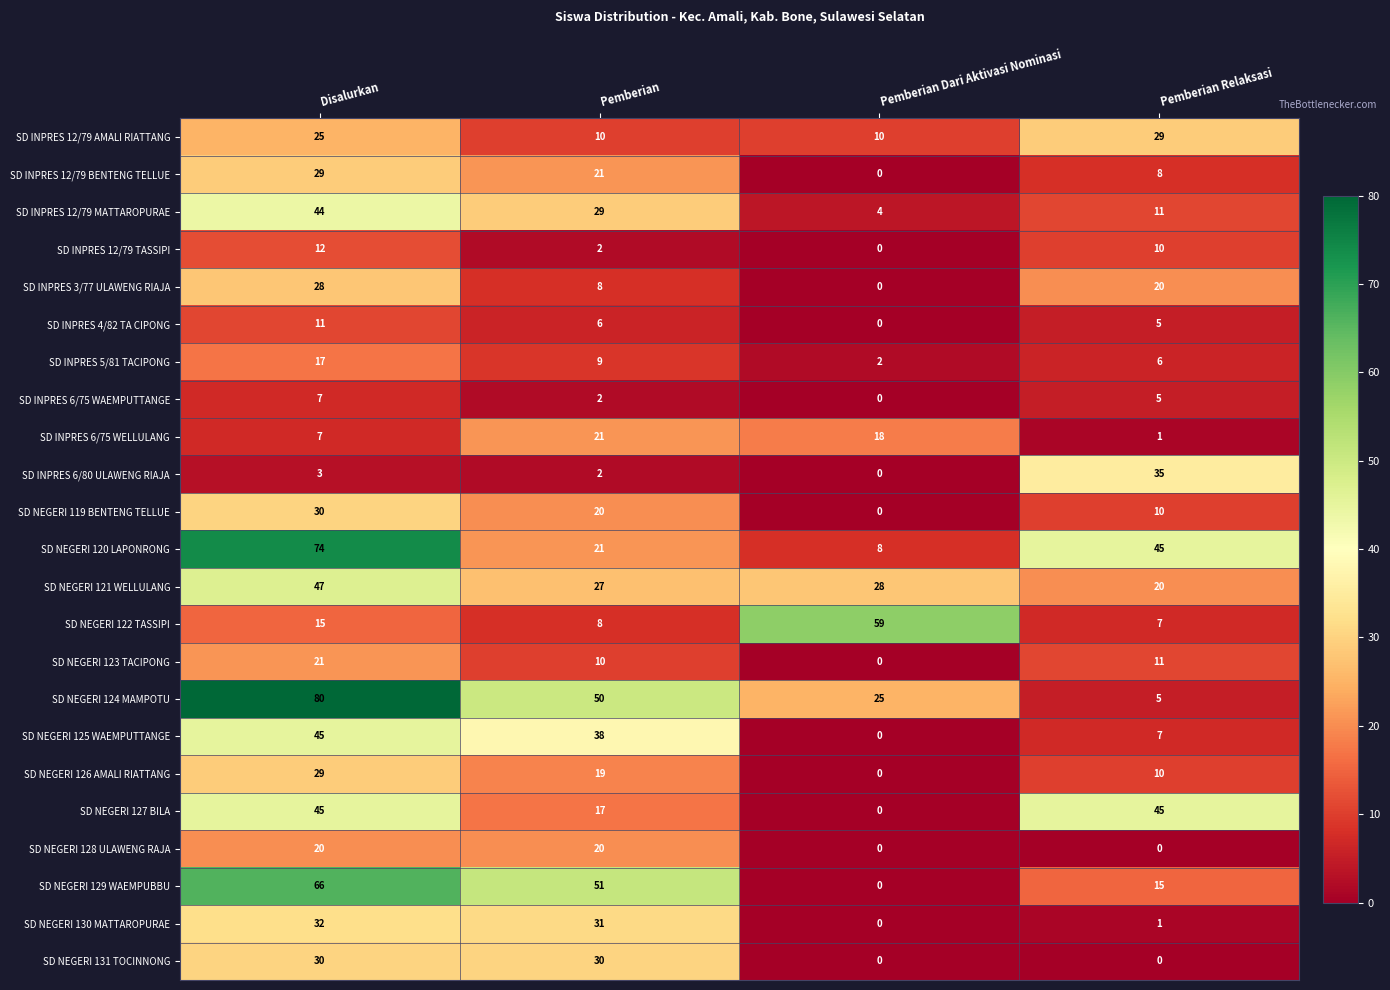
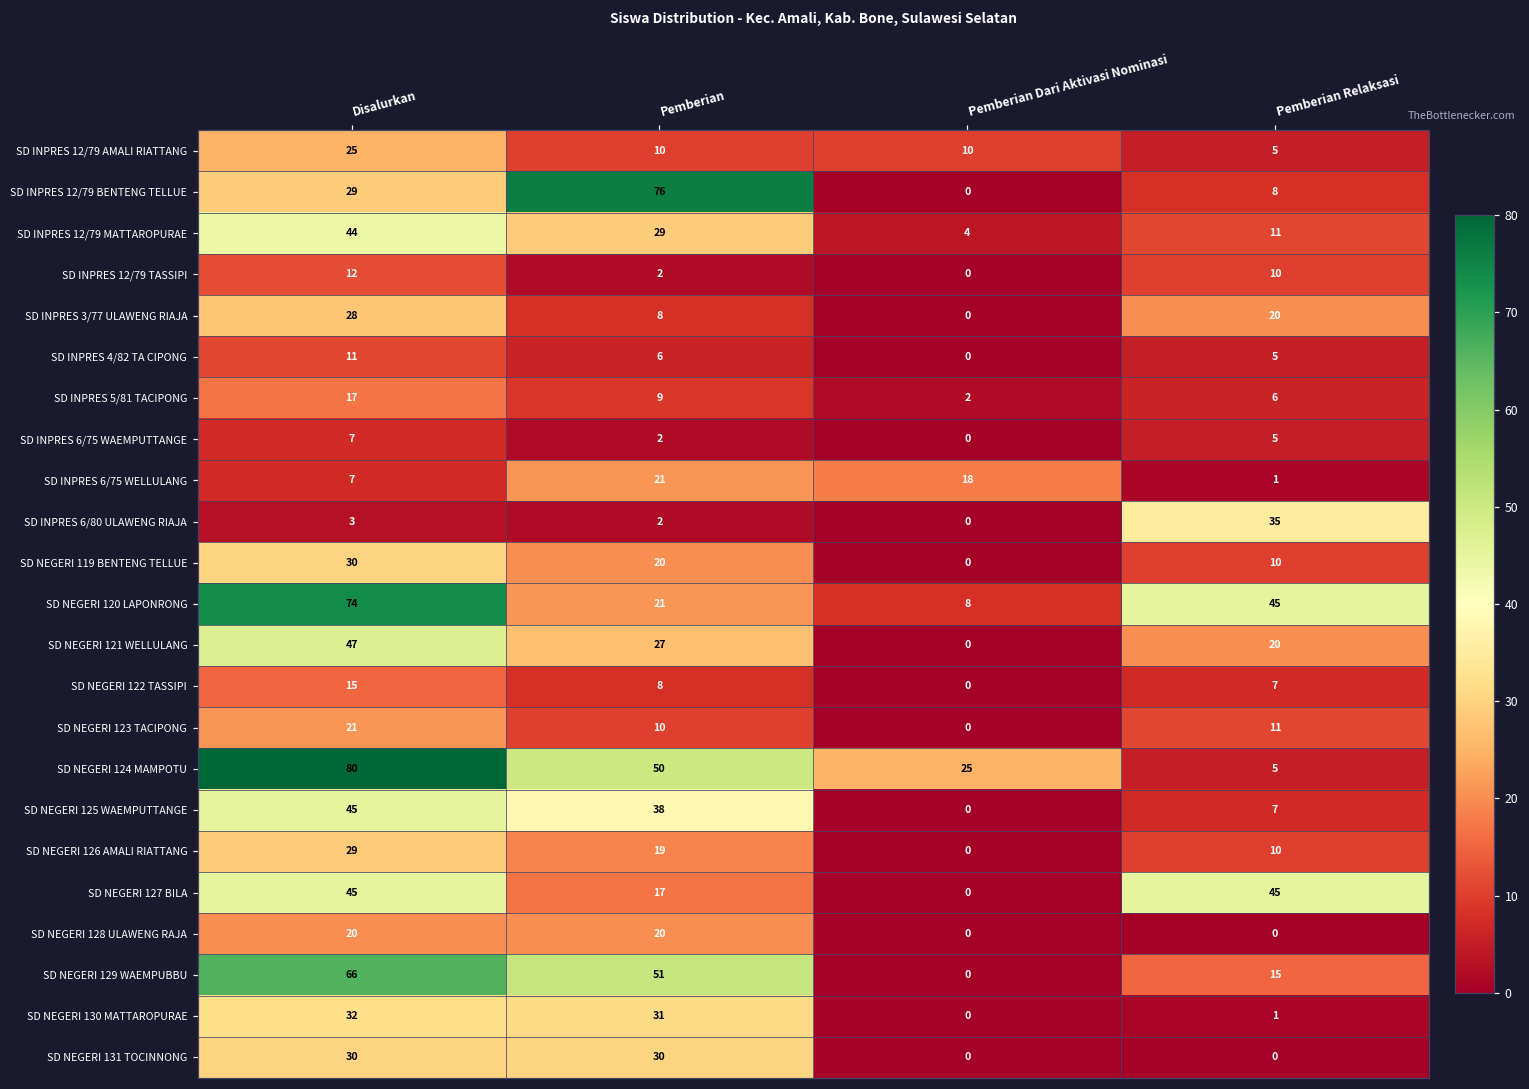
  {
    "SD INPRES 12/79 AMALI RIATTANG": {
      "Disalurkan": 25,
      "Pemberian": 10,
      "Pemberian Dari Aktivasi Nominasi": 10,
-     "Pemberian Relaksasi": 29
+     "Pemberian Relaksasi": 5
    },
    "SD INPRES 12/79 BENTENG TELLUE": {
      "Disalurkan": 29,
-     "Pemberian": 21,
+     "Pemberian": 76,
      "Pemberian Dari Aktivasi Nominasi": 0,
      "Pemberian Relaksasi": 8
    },
    "SD INPRES 12/79 MATTAROPURAE": {
      "Disalurkan": 44,
      "Pemberian": 29,
      "Pemberian Dari Aktivasi Nominasi": 4,
      "Pemberian Relaksasi": 11
    },
    "SD INPRES 12/79 TASSIPI": {
      "Disalurkan": 12,
      "Pemberian": 2,
      "Pemberian Dari Aktivasi Nominasi": 0,
      "Pemberian Relaksasi": 10
    },
    "SD INPRES 3/77 ULAWENG RIAJA": {
      "Disalurkan": 28,
      "Pemberian": 8,
      "Pemberian Dari Aktivasi Nominasi": 0,
      "Pemberian Relaksasi": 20
    },
    "SD INPRES 4/82 TA CIPONG": {
      "Disalurkan": 11,
      "Pemberian": 6,
      "Pemberian Dari Aktivasi Nominasi": 0,
      "Pemberian Relaksasi": 5
    },
    "SD INPRES 5/81 TACIPONG": {
      "Disalurkan": 17,
      "Pemberian": 9,
      "Pemberian Dari Aktivasi Nominasi": 2,
      "Pemberian Relaksasi": 6
    },
    "SD INPRES 6/75 WAEMPUTTANGE": {
      "Disalurkan": 7,
      "Pemberian": 2,
      "Pemberian Dari Aktivasi Nominasi": 0,
      "Pemberian Relaksasi": 5
    },
    "SD INPRES 6/75 WELLULANG": {
      "Disalurkan": 7,
      "Pemberian": 21,
      "Pemberian Dari Aktivasi Nominasi": 18,
      "Pemberian Relaksasi": 1
    },
    "SD INPRES 6/80 ULAWENG RIAJA": {
      "Disalurkan": 3,
      "Pemberian": 2,
      "Pemberian Dari Aktivasi Nominasi": 0,
      "Pemberian Relaksasi": 35
    },
    "SD NEGERI 119 BENTENG TELLUE": {
      "Disalurkan": 30,
      "Pemberian": 20,
      "Pemberian Dari Aktivasi Nominasi": 0,
      "Pemberian Relaksasi": 10
    },
    "SD NEGERI 120 LAPONRONG": {
      "Disalurkan": 74,
      "Pemberian": 21,
      "Pemberian Dari Aktivasi Nominasi": 8,
      "Pemberian Relaksasi": 45
    },
    "SD NEGERI 121 WELLULANG": {
      "Disalurkan": 47,
      "Pemberian": 27,
-     "Pemberian Dari Aktivasi Nominasi": 28,
+     "Pemberian Dari Aktivasi Nominasi": 0,
      "Pemberian Relaksasi": 20
    },
    "SD NEGERI 122 TASSIPI": {
      "Disalurkan": 15,
      "Pemberian": 8,
-     "Pemberian Dari Aktivasi Nominasi": 59,
+     "Pemberian Dari Aktivasi Nominasi": 0,
      "Pemberian Relaksasi": 7
    },
    "SD NEGERI 123 TACIPONG": {
      "Disalurkan": 21,
      "Pemberian": 10,
      "Pemberian Dari Aktivasi Nominasi": 0,
      "Pemberian Relaksasi": 11
    },
    "SD NEGERI 124 MAMPOTU": {
      "Disalurkan": 80,
      "Pemberian": 50,
      "Pemberian Dari Aktivasi Nominasi": 25,
      "Pemberian Relaksasi": 5
    },
    "SD NEGERI 125 WAEMPUTTANGE": {
      "Disalurkan": 45,
      "Pemberian": 38,
      "Pemberian Dari Aktivasi Nominasi": 0,
      "Pemberian Relaksasi": 7
    },
    "SD NEGERI 126 AMALI RIATTANG": {
      "Disalurkan": 29,
      "Pemberian": 19,
      "Pemberian Dari Aktivasi Nominasi": 0,
      "Pemberian Relaksasi": 10
    },
    "SD NEGERI 127 BILA": {
      "Disalurkan": 45,
      "Pemberian": 17,
      "Pemberian Dari Aktivasi Nominasi": 0,
      "Pemberian Relaksasi": 45
    },
    "SD NEGERI 128 ULAWENG RAJA": {
      "Disalurkan": 20,
      "Pemberian": 20,
      "Pemberian Dari Aktivasi Nominasi": 0,
      "Pemberian Relaksasi": 0
    },
    "SD NEGERI 129 WAEMPUBBU": {
      "Disalurkan": 66,
      "Pemberian": 51,
      "Pemberian Dari Aktivasi Nominasi": 0,
      "Pemberian Relaksasi": 15
    },
    "SD NEGERI 130 MATTAROPURAE": {
      "Disalurkan": 32,
      "Pemberian": 31,
      "Pemberian Dari Aktivasi Nominasi": 0,
      "Pemberian Relaksasi": 1
    },
    "SD NEGERI 131 TOCINNONG": {
      "Disalurkan": 30,
      "Pemberian": 30,
      "Pemberian Dari Aktivasi Nominasi": 0,
      "Pemberian Relaksasi": 0
    }
  }
